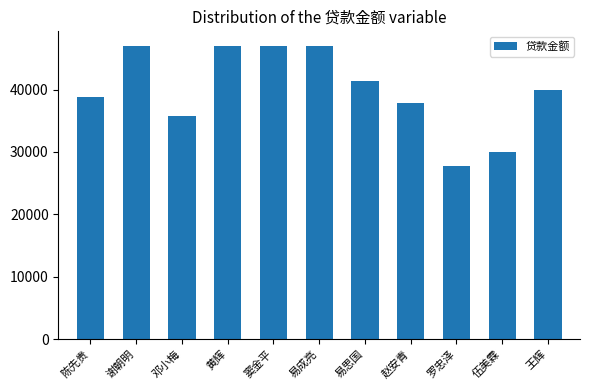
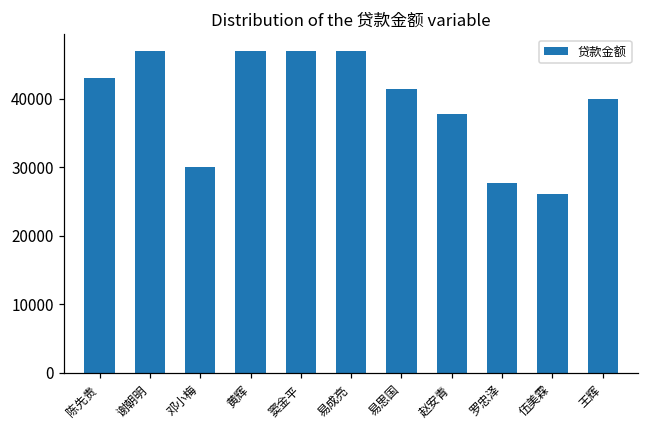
  {
-   "陈先贵": 39000,
+   "陈先贵": 43000,
    "谢朝明": 47000,
-   "邓小梅": 36000,
+   "邓小梅": 30000,
    "黄辉": 47000,
    "窦金平": 47000,
    "易成亮": 47000,
    "易思国": 41000,
    "赵安青": 38000,
    "罗忠泽": 28000,
-   "伍美霖": 30000,
+   "伍美霖": 26000,
    "王辉": 40000
  }
